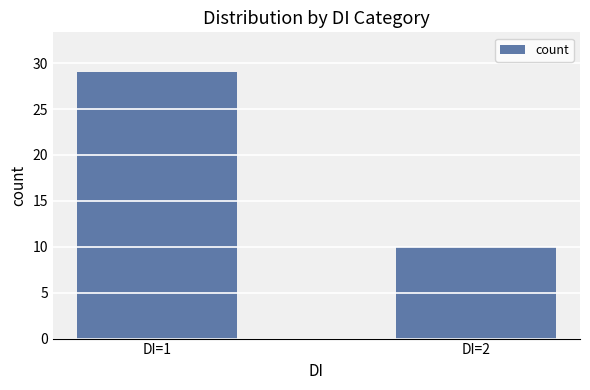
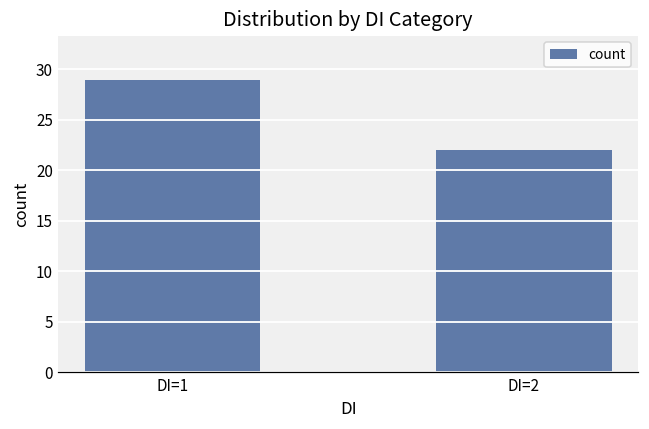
  {
    "DI=1": 29,
-   "DI=2": 10
+   "DI=2": 22
  }
